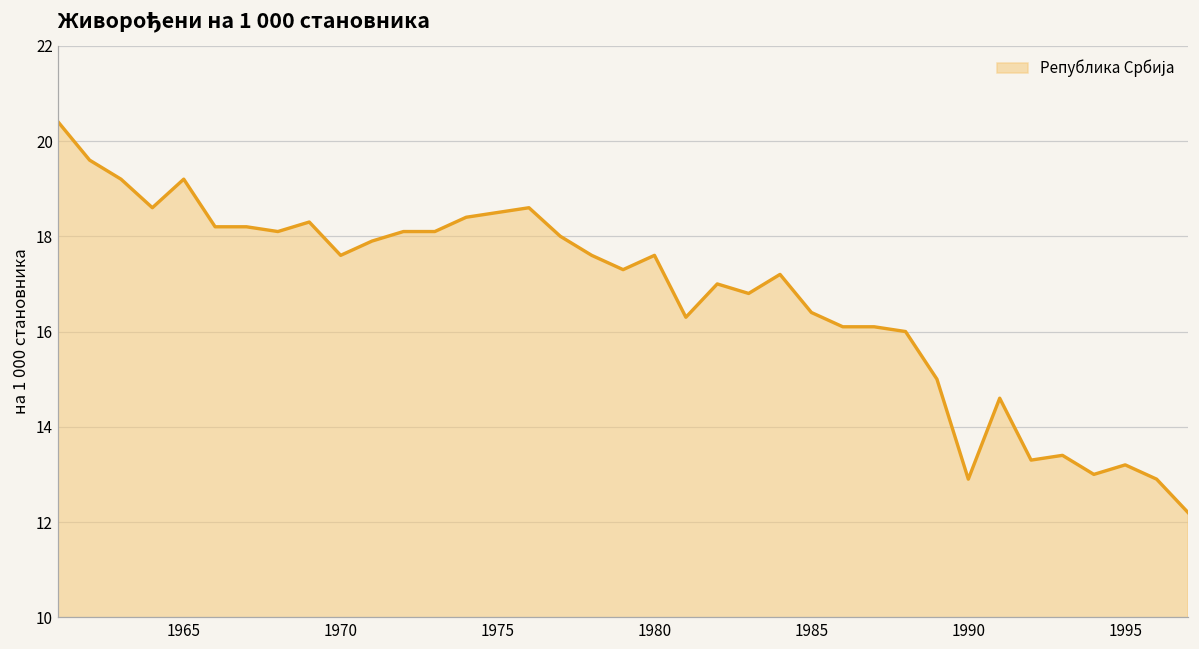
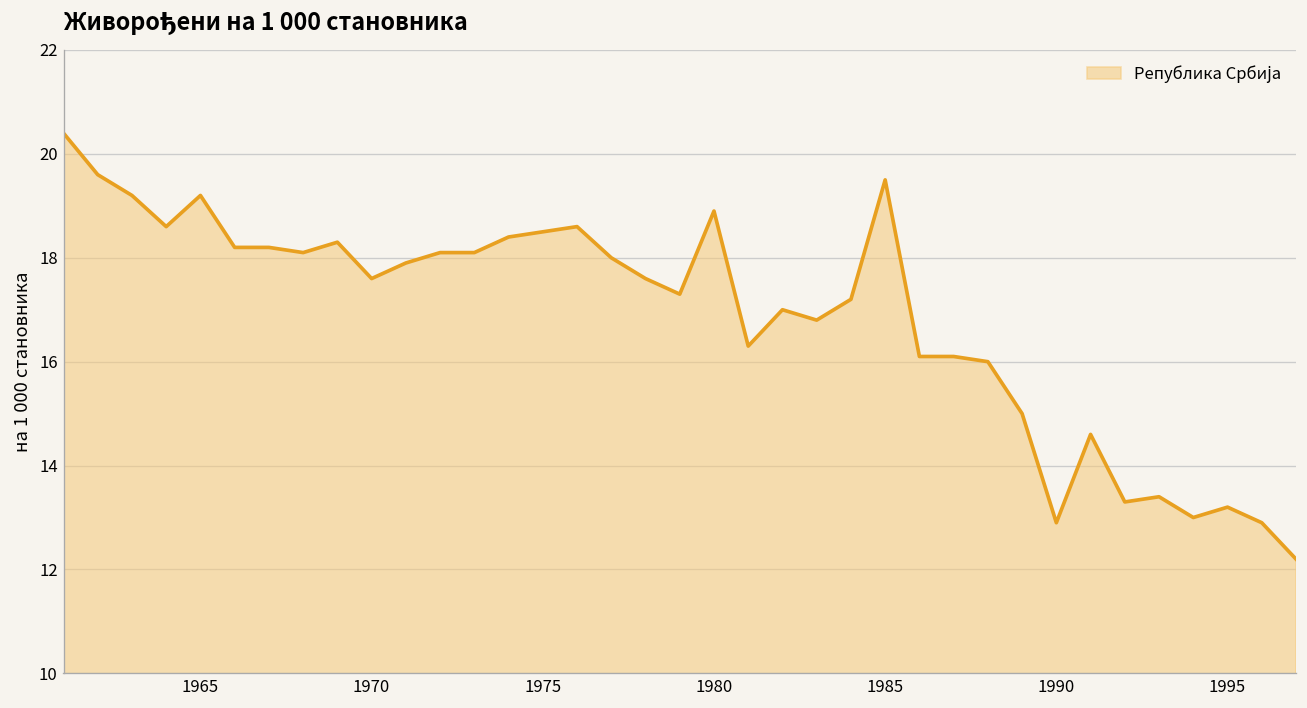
  {
    "1965": 19.2,
    "1970": 17.6,
    "1975": 18.5,
-   "1980": 17.6,
-   "1985": 16.4,
+   "1980": 18.9,
+   "1985": 19.5,
    "1990": 12.9,
    "1995": 13.2
  }
